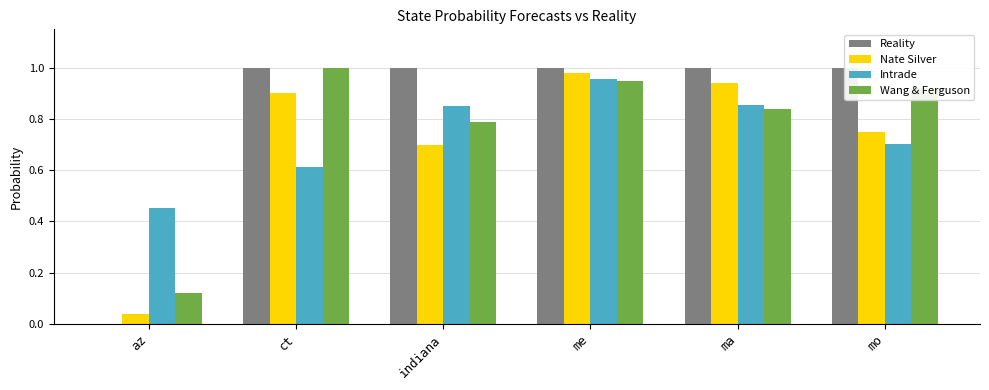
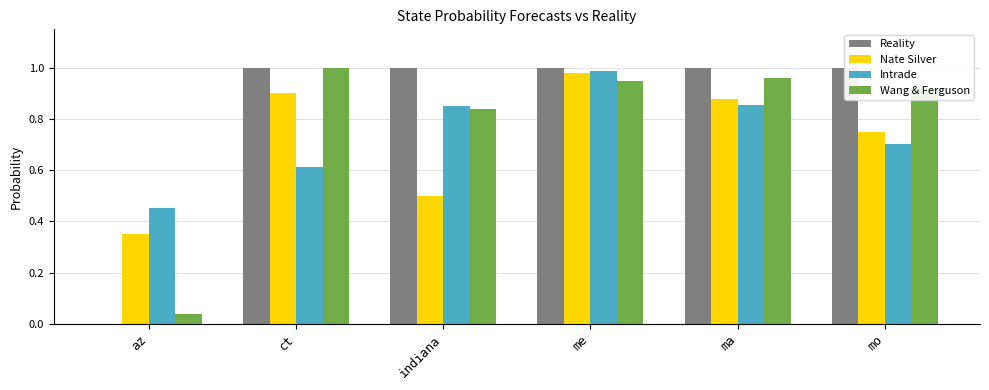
  {
    "Reality": {
      "az": 0.00,
      "ct": 1.00,
      "indiana": 1.00,
      "me": 1.00,
      "ma": 1.00
    },
    "Nate Silver": {
-     "az": 0.04,
+     "az": 0.35,
      "ct": 0.90,
-     "indiana": 0.7,
+     "indiana": 0.5,
      "me": 0.98,
-     "ma": 0.94,
+     "ma": 0.88,
      "mo": 0.75
    },
    "Intrade": {
      "az": 0.45,
      "ct": 0.61,
      "indiana": 0.85,
-     "me": 0.96,
+     "me": 0.99,
      "ma": 0.85,
      "mo": 0.70
    },
    "Wang & Ferguson": {
-     "az": 0.12,
+     "az": 0.04,
      "ct": 1.00,
-     "indiana": 0.79,
+     "indiana": 0.84,
      "me": 0.95,
-     "ma": 0.84
+     "ma": 0.96
    }
  }
